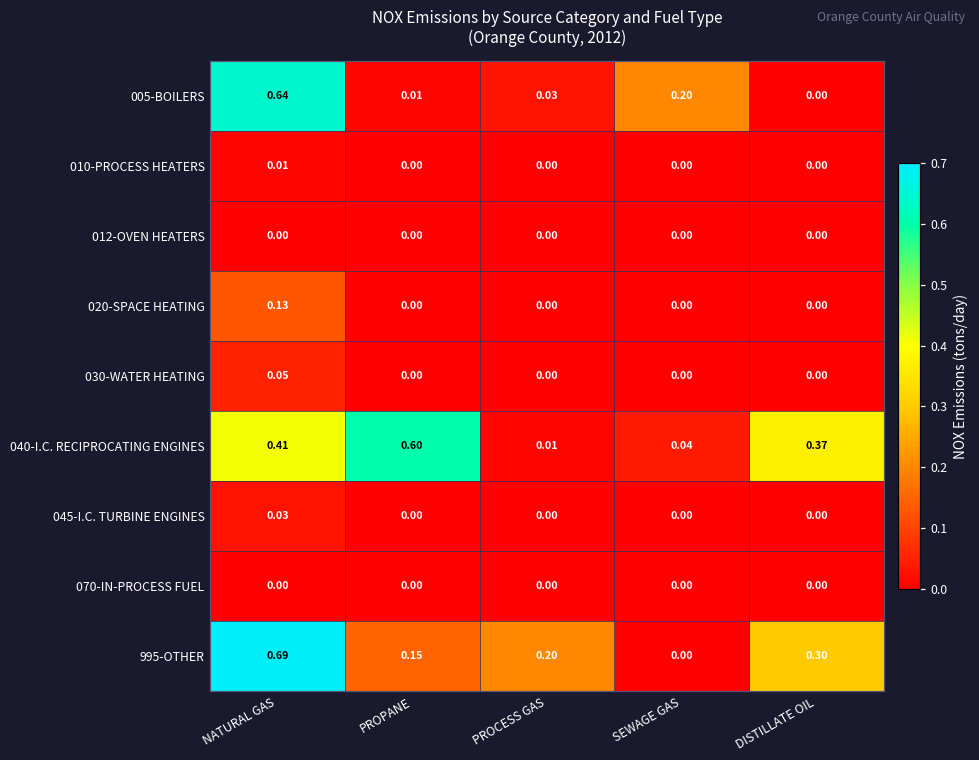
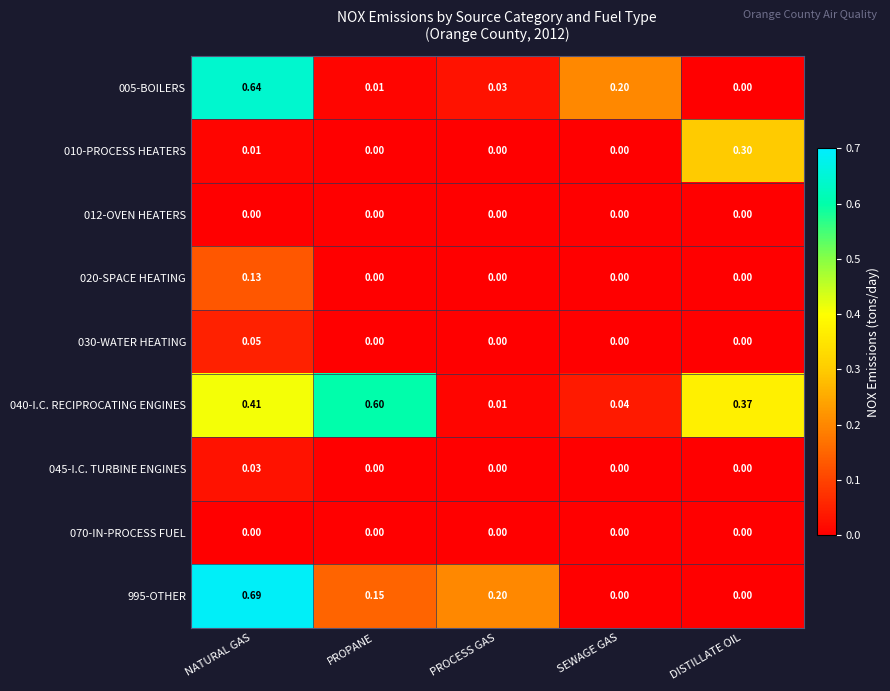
  {
    "005-BOILERS": {
      "NATURAL GAS": 0.64,
      "PROPANE": 0.01,
      "PROCESS GAS": 0.03,
      "SEWAGE GAS": 0.20,
      "DISTILLATE OIL": 0.00
    },
    "010-PROCESS HEATERS": {
      "NATURAL GAS": 0.01,
      "PROPANE": 0.00,
      "PROCESS GAS": 0.00,
      "SEWAGE GAS": 0.00,
-     "DISTILLATE OIL": 0.00
+     "DISTILLATE OIL": 0.30
    },
    "012-OVEN HEATERS": {
      "NATURAL GAS": 0.00,
      "PROPANE": 0.00,
      "PROCESS GAS": 0.00,
      "SEWAGE GAS": 0.00,
      "DISTILLATE OIL": 0.00
    },
    "020-SPACE HEATING": {
      "NATURAL GAS": 0.13,
      "PROPANE": 0.00,
      "PROCESS GAS": 0.00,
      "SEWAGE GAS": 0.00,
      "DISTILLATE OIL": 0.00
    },
    "030-WATER HEATING": {
      "NATURAL GAS": 0.05,
      "PROPANE": 0.00,
      "PROCESS GAS": 0.00,
      "SEWAGE GAS": 0.00,
      "DISTILLATE OIL": 0.00
    },
    "040-I.C. RECIPROCATING ENGINES": {
      "NATURAL GAS": 0.41,
      "PROPANE": 0.60,
      "PROCESS GAS": 0.01,
      "SEWAGE GAS": 0.04,
      "DISTILLATE OIL": 0.37
    },
    "045-I.C. TURBINE ENGINES": {
      "NATURAL GAS": 0.03,
      "PROPANE": 0.00,
      "PROCESS GAS": 0.00,
      "SEWAGE GAS": 0.00,
      "DISTILLATE OIL": 0.00
    },
    "070-IN-PROCESS FUEL": {
      "NATURAL GAS": 0.00,
      "PROPANE": 0.00,
      "PROCESS GAS": 0.00,
      "SEWAGE GAS": 0.00,
      "DISTILLATE OIL": 0.00
    },
    "995-OTHER": {
      "NATURAL GAS": 0.69,
      "PROPANE": 0.15,
      "PROCESS GAS": 0.20,
      "SEWAGE GAS": 0.00,
-     "DISTILLATE OIL": 0.30
+     "DISTILLATE OIL": 0.00
    }
  }
